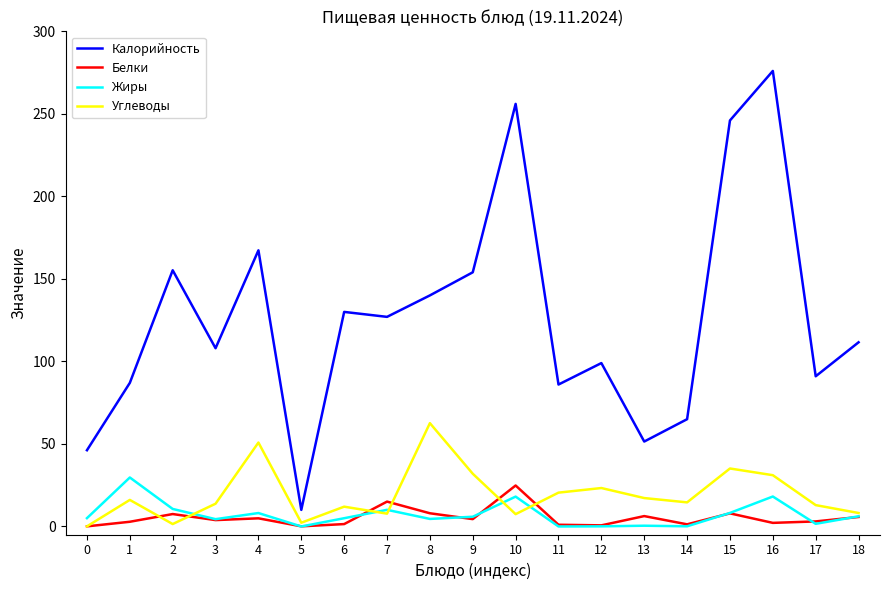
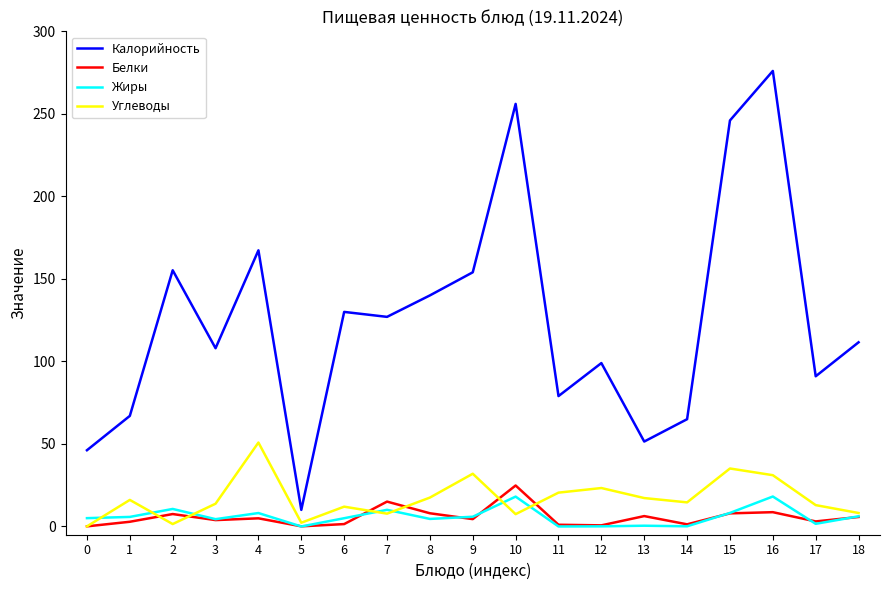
  {
    "Калорийность": {
      "0": 46,
-     "1": 87,
+     "1": 67,
      "2": 155,
      "3": 108,
      "4": 167,
      "5": 10,
      "6": 130,
      "7": 127,
      "8": 140,
      "9": 154,
      "10": 256,
-     "11": 86,
+     "11": 79,
      "12": 99,
      "13": 51,
      "14": 65,
      "15": 246,
      "16": 276,
      "17": 91,
      "18": 112
    },
    "Белки": {
      "1": 3,
      "2": 8,
      "4": 5,
      "6": 1,
      "7": 15,
      "8": 8,
      "10": 25,
      "13": 6,
-     "16": 2
+     "16": 9
    },
    "Жиры": {
      "0": 5,
-     "1": 30,
+     "1": 6,
      "2": 11,
      "4": 8,
      "6": 5,
      "7": 10,
      "8": 5,
      "10": 18,
      "13": 0,
      "16": 18
    },
    "Углеводы": {
      "1": 16,
      "2": 1,
      "3": 14,
      "4": 51,
      "5": 2,
      "6": 12,
      "7": 8,
-     "8": 63,
+     "8": 18,
      "9": 32,
      "10": 7,
      "11": 21,
      "12": 23,
      "13": 17,
      "14": 15,
      "15": 35,
      "16": 31,
      "17": 13,
      "18": 8
    }
  }
